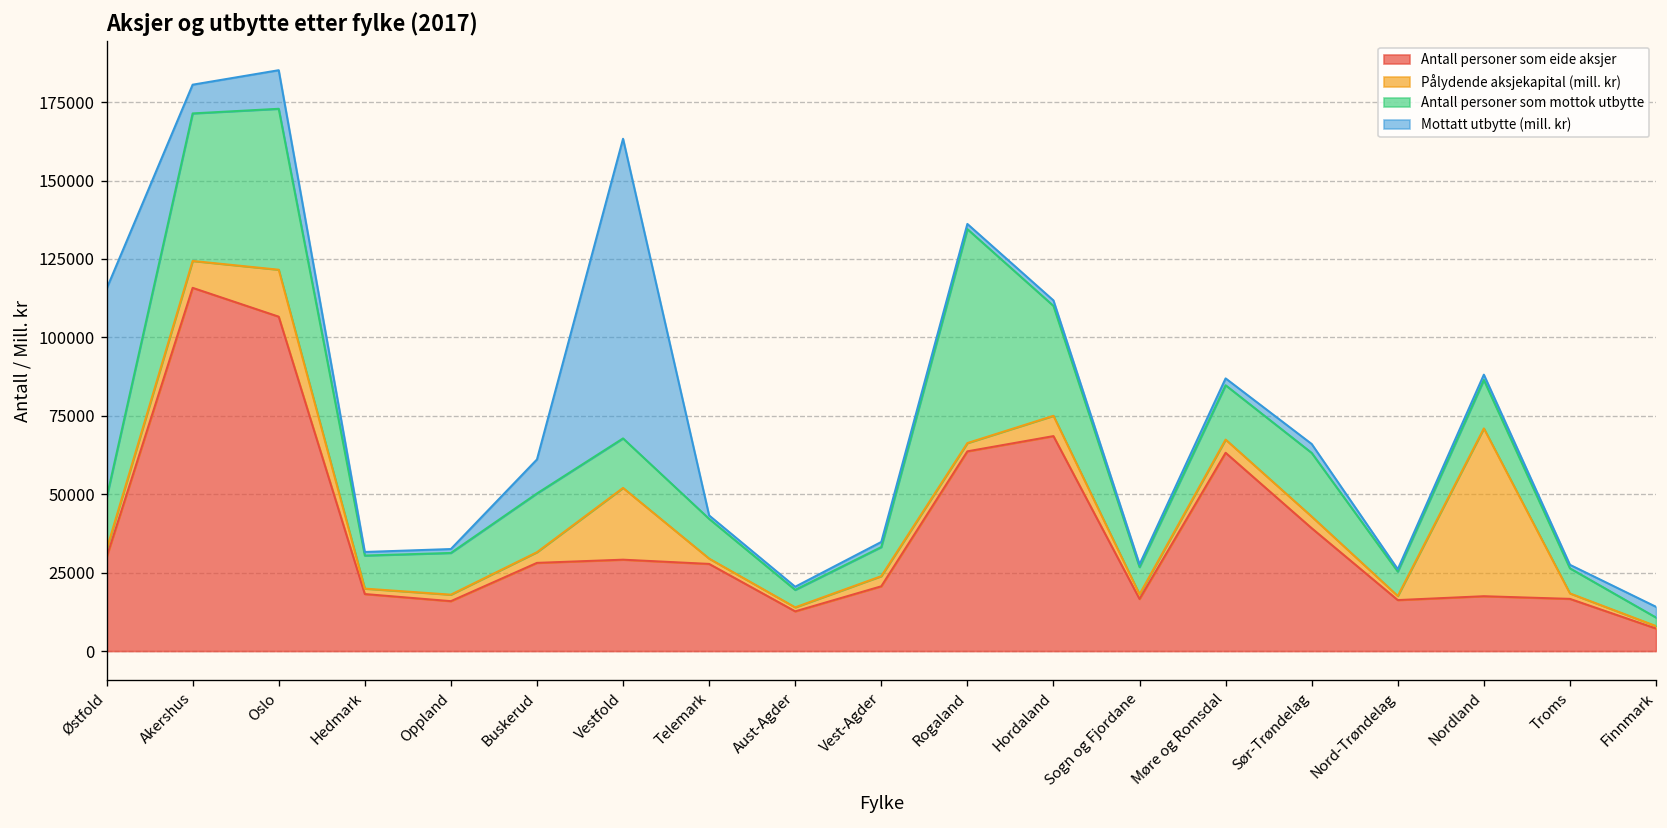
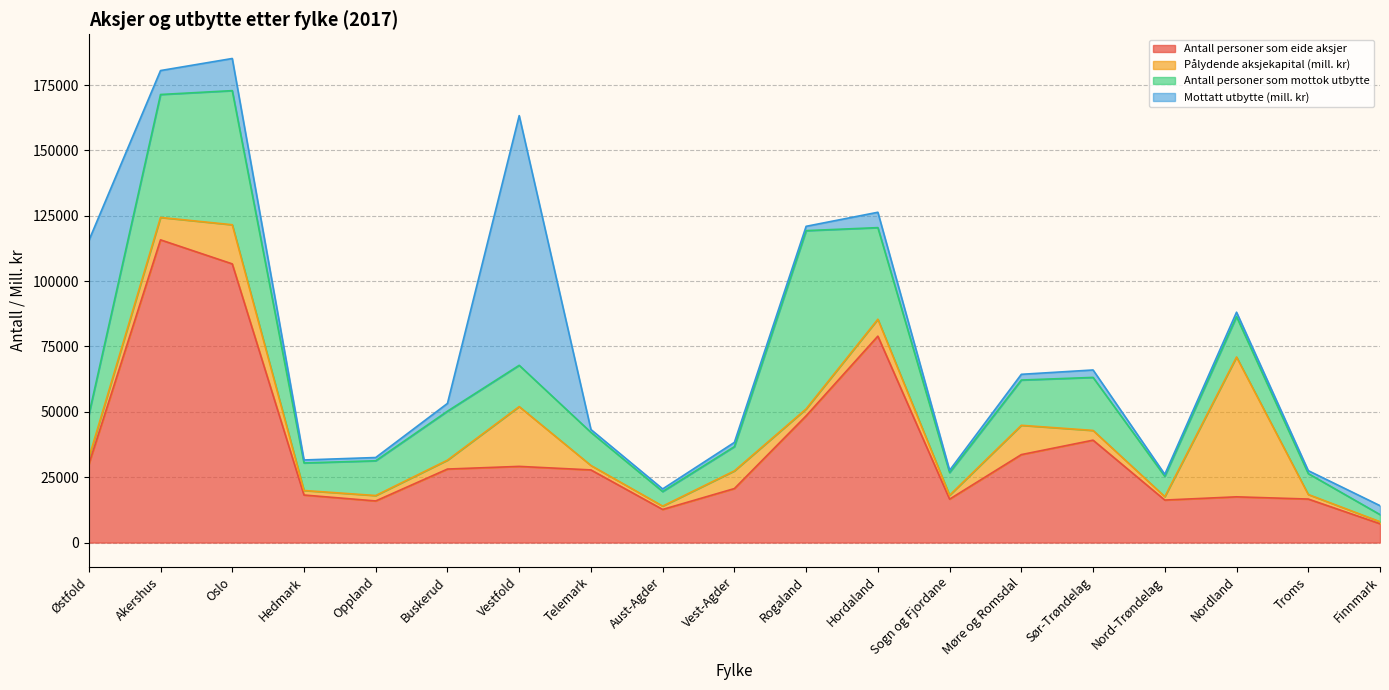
  {
    "Antall personer som eide aksjer": {
      "Østfold": 30000,
      "Akershus": 116000,
      "Oslo": 107000,
      "Hedmark": 18000,
      "Oppland": 16000,
      "Buskerud": 28000,
      "Vestfold": 29000,
      "Telemark": 28000,
      "Aust-Agder": 13000,
      "Vest-Agder": 21000,
-     "Rogaland": 64000,
-     "Hordaland": 69000,
+     "Rogaland": 48000,
+     "Hordaland": 79000,
      "Sogn og Fjordane": 17000,
-     "Møre og Romsdal": 63000,
+     "Møre og Romsdal": 34000,
      "Sør-Trøndelag": 39000,
      "Nord-Trøndelag": 16000,
      "Nordland": 17000,
      "Troms": 17000
    },
    "Pålydende aksjekapital (mill. kr)": {
      "Østfold": 2000,
      "Akershus": 9000,
      "Oslo": 15000,
      "Hedmark": 2000,
      "Oppland": 2000,
      "Buskerud": 3000,
      "Vestfold": 23000,
      "Telemark": 2000,
      "Aust-Agder": 1000,
-     "Vest-Agder": 3000,
+     "Vest-Agder": 7000,
      "Rogaland": 3000,
      "Hordaland": 6000,
      "Sogn og Fjordane": 1000,
-     "Møre og Romsdal": 4000,
+     "Møre og Romsdal": 11000,
      "Sør-Trøndelag": 4000,
      "Nord-Trøndelag": 1000,
      "Nordland": 53000,
      "Troms": 2000
    },
    "Antall personer som mottok utbytte": {
      "Østfold": 16000,
      "Akershus": 47000,
      "Oslo": 51000,
      "Hedmark": 11000,
      "Oppland": 13000,
      "Buskerud": 19000,
      "Vestfold": 16000,
      "Telemark": 13000,
      "Aust-Agder": 6000,
      "Vest-Agder": 9000,
      "Rogaland": 68000,
      "Hordaland": 35000,
      "Møre og Romsdal": 17000,
      "Sør-Trøndelag": 20000,
      "Nordland": 15000,
      "Troms": 8000,
      "Finnmark": 3000
    },
    "Mottatt utbytte (mill. kr)": {
      "Østfold": 67000,
      "Akershus": 9000,
      "Oslo": 12000,
      "Hedmark": 1000,
      "Oppland": 1000,
-     "Buskerud": 11000,
+     "Buskerud": 3000,
      "Vestfold": 96000,
      "Telemark": 1000,
      "Aust-Agder": 1000,
      "Vest-Agder": 2000,
      "Rogaland": 2000,
-     "Hordaland": 2000,
+     "Hordaland": 6000,
      "Møre og Romsdal": 2000,
      "Sør-Trøndelag": 3000,
      "Nordland": 2000,
      "Troms": 1000,
      "Finnmark": 3000
    }
  }
